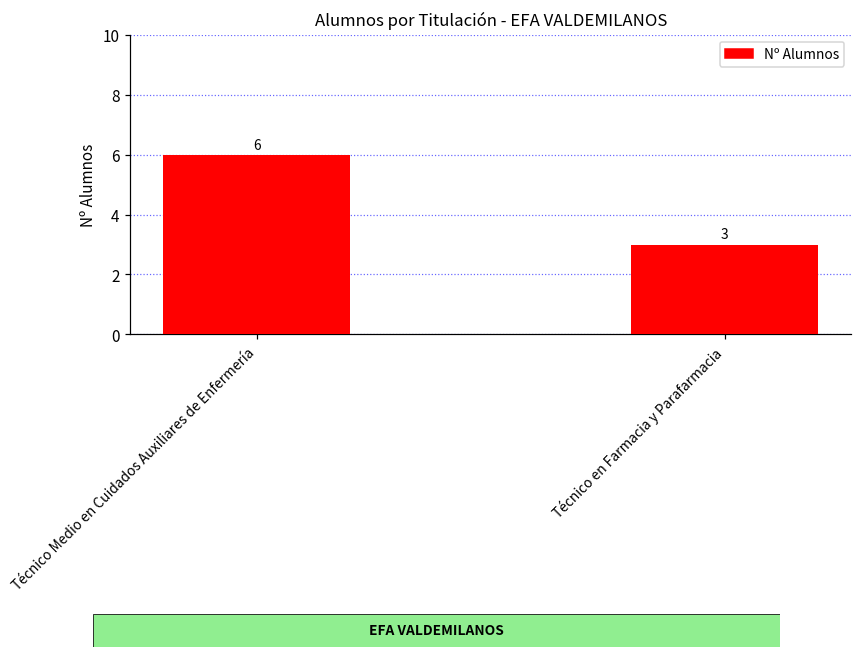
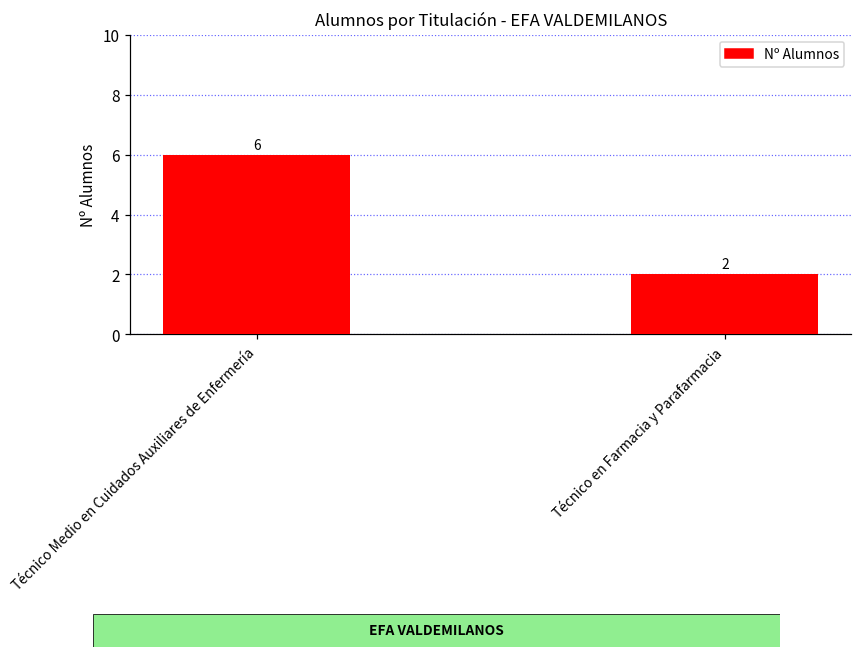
  {
    "Técnico Medio en Cuidados Auxiliares de Enfermería": 6,
-   "Técnico en Farmacia y Parafarmacia": 3
+   "Técnico en Farmacia y Parafarmacia": 2
  }
